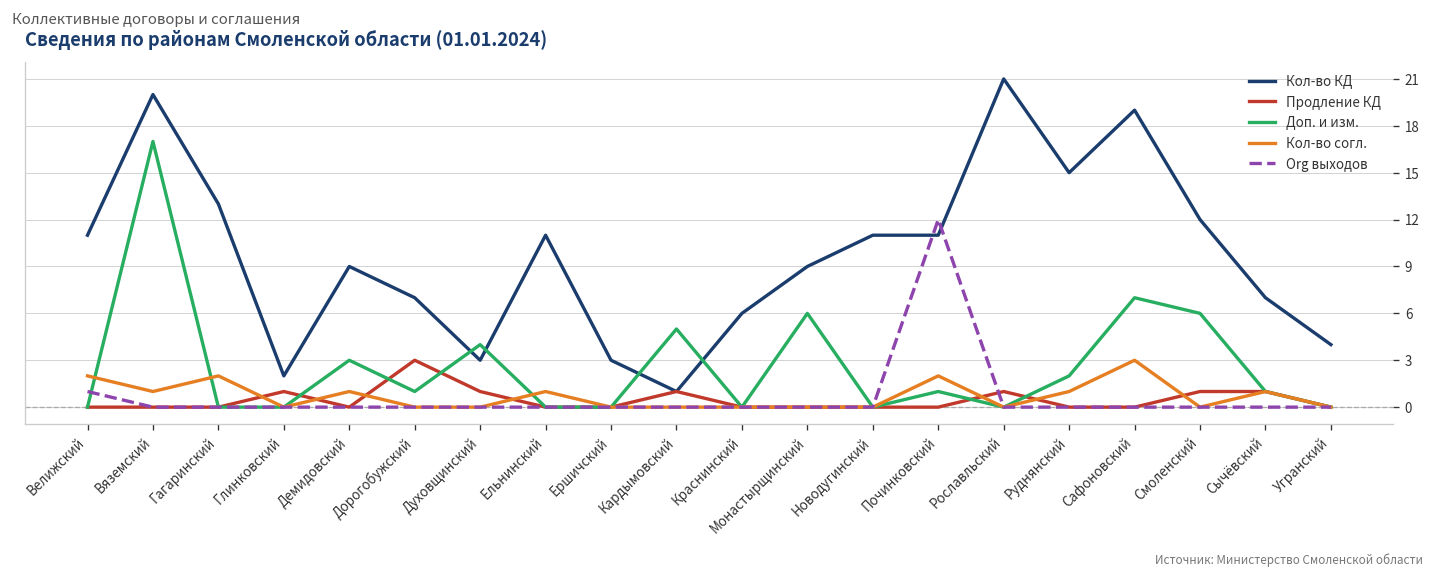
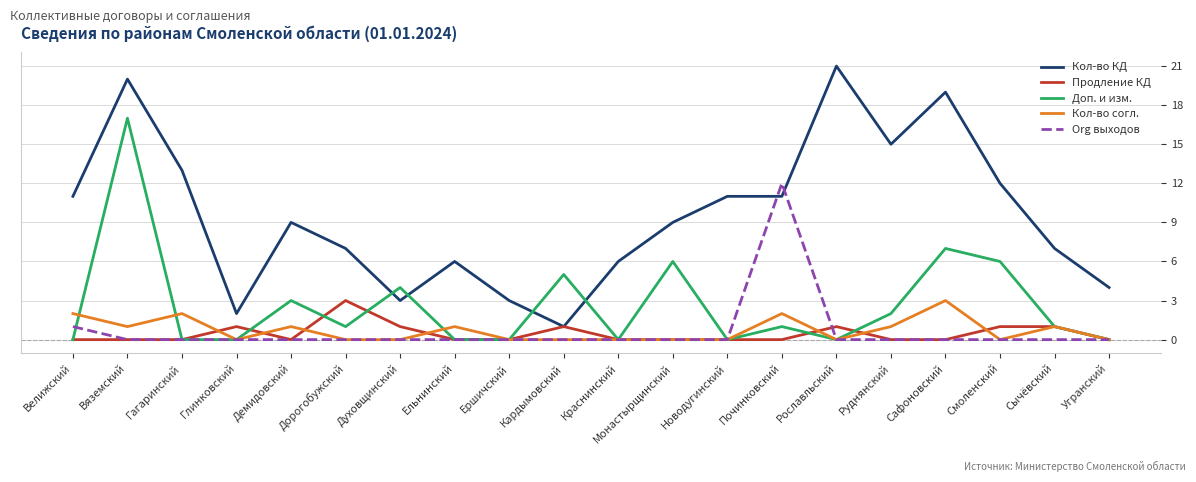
  {
    "Кол-во КД": {
      "Велижский": 11,
      "Вяземский": 20,
      "Гагаринский": 13,
      "Глинковский": 2,
      "Демидовский": 9,
      "Дорогобужский": 7,
      "Духовщинский": 3,
-     "Ельнинский": 11,
+     "Ельнинский": 6,
      "Ершичский": 3,
      "Краснинский": 6,
      "Монастырщинский": 9,
      "Новодугинский": 11,
      "Починковский": 11,
      "Рославльский": 21,
      "Руднянский": 15,
      "Сафоновский": 19,
      "Смоленский": 12,
      "Сычёвский": 7,
      "Угранский": 4
    },
    "Продление КД": {
      "Глинковский": 1,
      "Дорогобужский": 3,
      "Духовщинский": 1,
      "Починковский": 0,
      "Рославльский": 1,
      "Смоленский": 1
    },
    "Доп. и изм.": {
      "Вяземский": 17,
      "Демидовский": 3,
      "Дорогобужский": 1,
      "Духовщинский": 4,
      "Кардымовский": 5,
      "Монастырщинский": 6,
      "Починковский": 1,
      "Руднянский": 2,
      "Сафоновский": 7,
      "Смоленский": 6
    },
    "Кол-во согл.": {
      "Велижский": 2,
      "Вяземский": 1,
      "Гагаринский": 2,
      "Демидовский": 1,
      "Ельнинский": 1,
      "Починковский": 2,
      "Руднянский": 1,
      "Сафоновский": 3
    },
    "Org выходов": {
      "Велижский": 1,
      "Починковский": 12,
      "Сычёвский": 0
    }
  }
